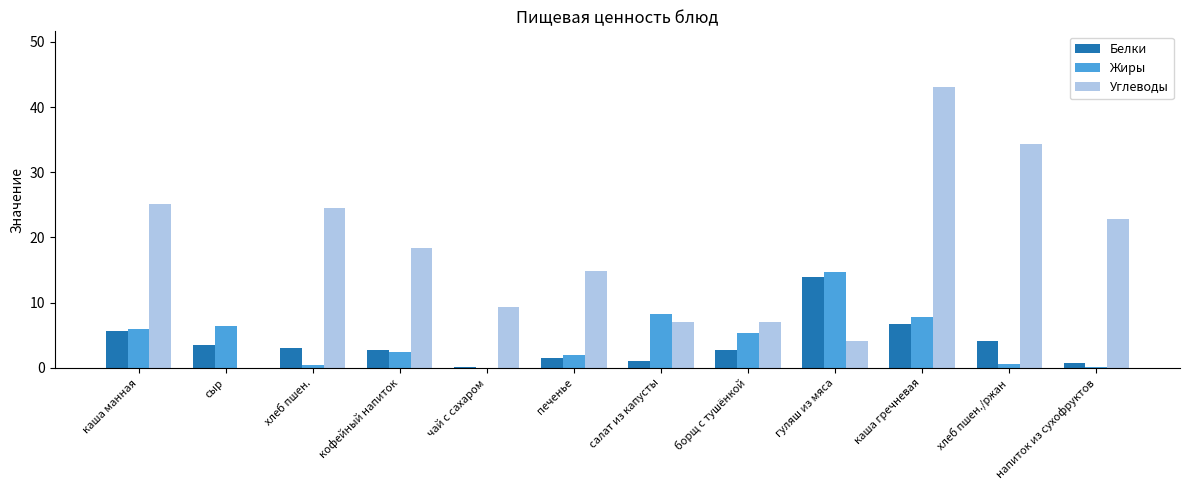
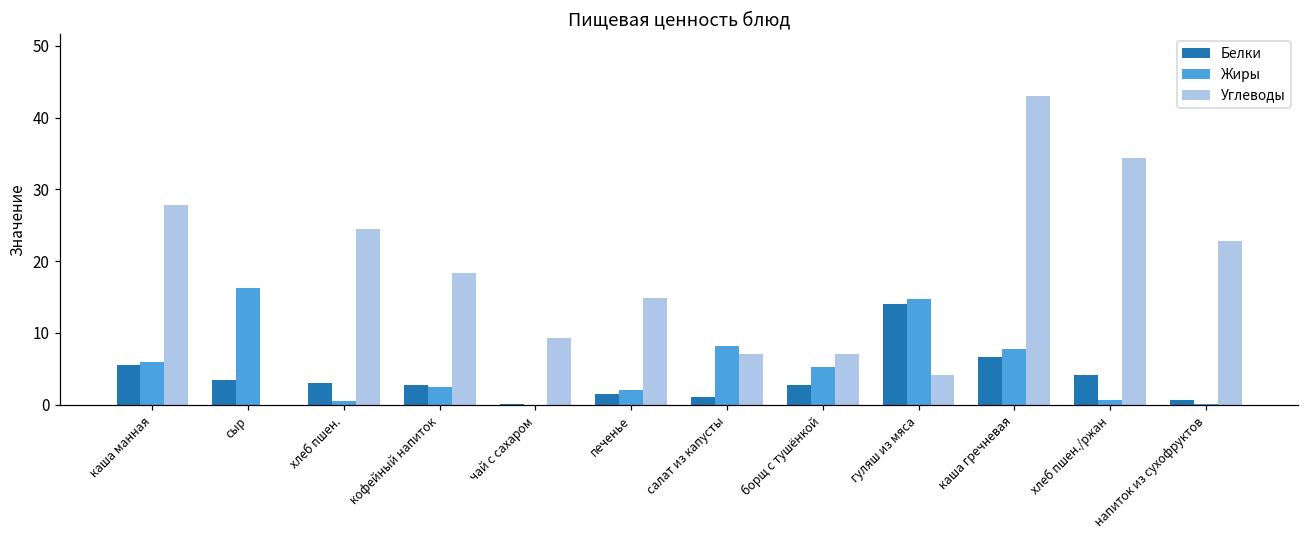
  {
    "Белки": {
      "каша манная": 6,
      "сыр": 4,
      "хлеб пшен.": 3,
      "кофейный напиток": 3,
      "печенье": 2,
      "салат из капусты": 1,
      "борщ с тушёнкой": 3,
      "гуляш из мяса": 14,
      "каша гречневая": 7,
      "хлеб пшен./ржан": 4,
      "напиток из сухофруктов": 1
    },
    "Жиры": {
      "каша манная": 6,
-     "сыр": 6,
+     "сыр": 16,
      "хлеб пшен.": 0,
      "кофейный напиток": 3,
      "чай с сахаром": 0,
      "печенье": 2,
      "салат из капусты": 8,
      "борщ с тушёнкой": 5,
      "гуляш из мяса": 15,
      "каша гречневая": 8,
      "хлеб пшен./ржан": 1
    },
    "Углеводы": {
-     "каша манная": 25,
+     "каша манная": 28,
      "сыр": 0,
      "хлеб пшен.": 25,
      "кофейный напиток": 18,
      "чай с сахаром": 9,
      "печенье": 15,
      "салат из капусты": 7,
      "борщ с тушёнкой": 7,
      "гуляш из мяса": 4,
      "каша гречневая": 43,
      "хлеб пшен./ржан": 34,
      "напиток из сухофруктов": 23
    }
  }
